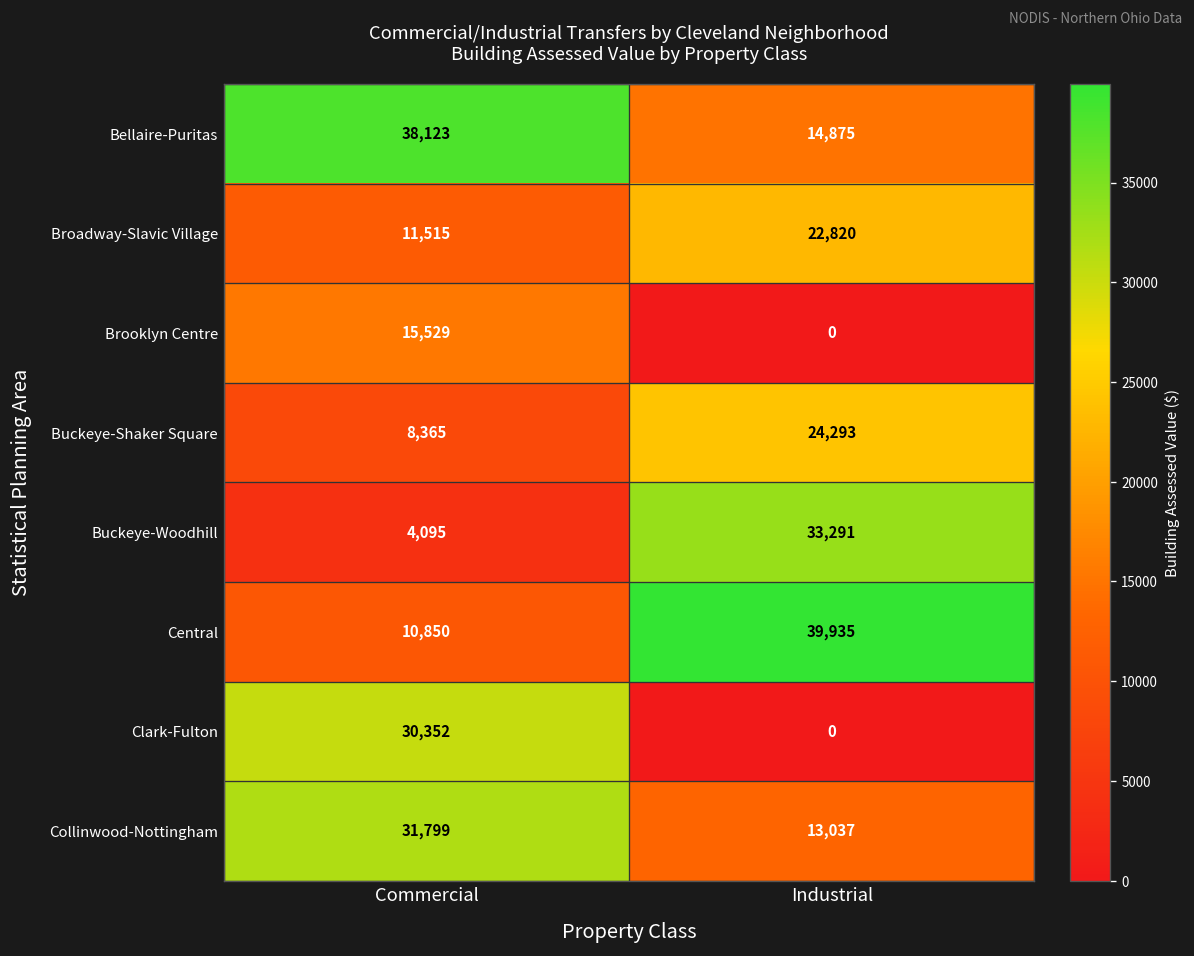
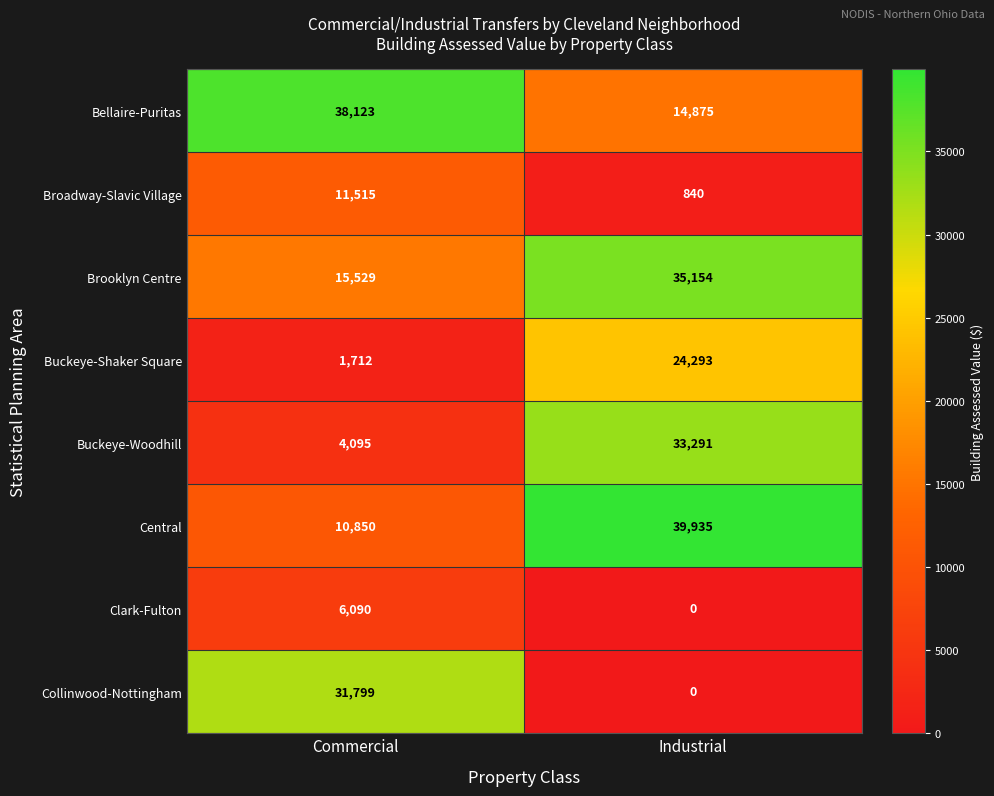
  {
    "Bellaire-Puritas": {
      "Commercial": "38,123",
      "Industrial": "14,875"
    },
    "Broadway-Slavic Village": {
      "Commercial": "11,515",
-     "Industrial": "22,820"
+     "Industrial": "840"
    },
    "Brooklyn Centre": {
      "Commercial": "15,529",
-     "Industrial": "0"
+     "Industrial": "35,154"
    },
    "Buckeye-Shaker Square": {
-     "Commercial": "8,365",
+     "Commercial": "1,712",
      "Industrial": "24,293"
    },
    "Buckeye-Woodhill": {
      "Commercial": "4,095",
      "Industrial": "33,291"
    },
    "Central": {
      "Commercial": "10,850",
      "Industrial": "39,935"
    },
    "Clark-Fulton": {
-     "Commercial": "30,352",
+     "Commercial": "6,090",
      "Industrial": "0"
    },
    "Collinwood-Nottingham": {
      "Commercial": "31,799",
-     "Industrial": "13,037"
+     "Industrial": "0"
    }
  }
